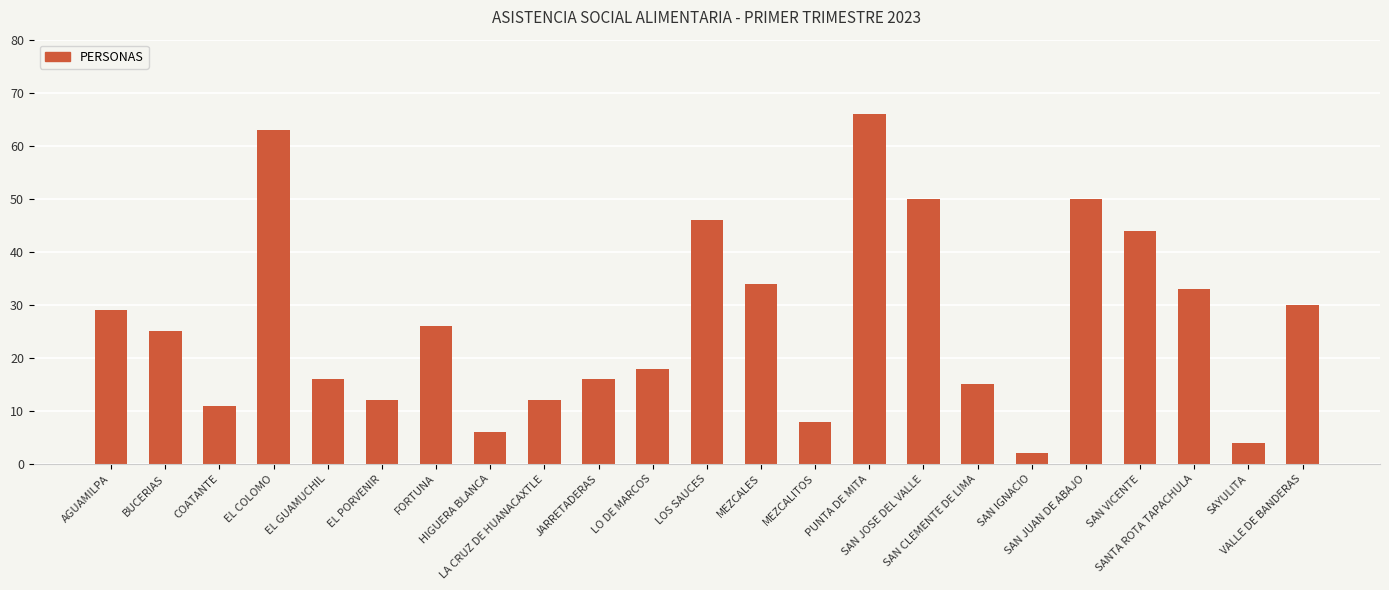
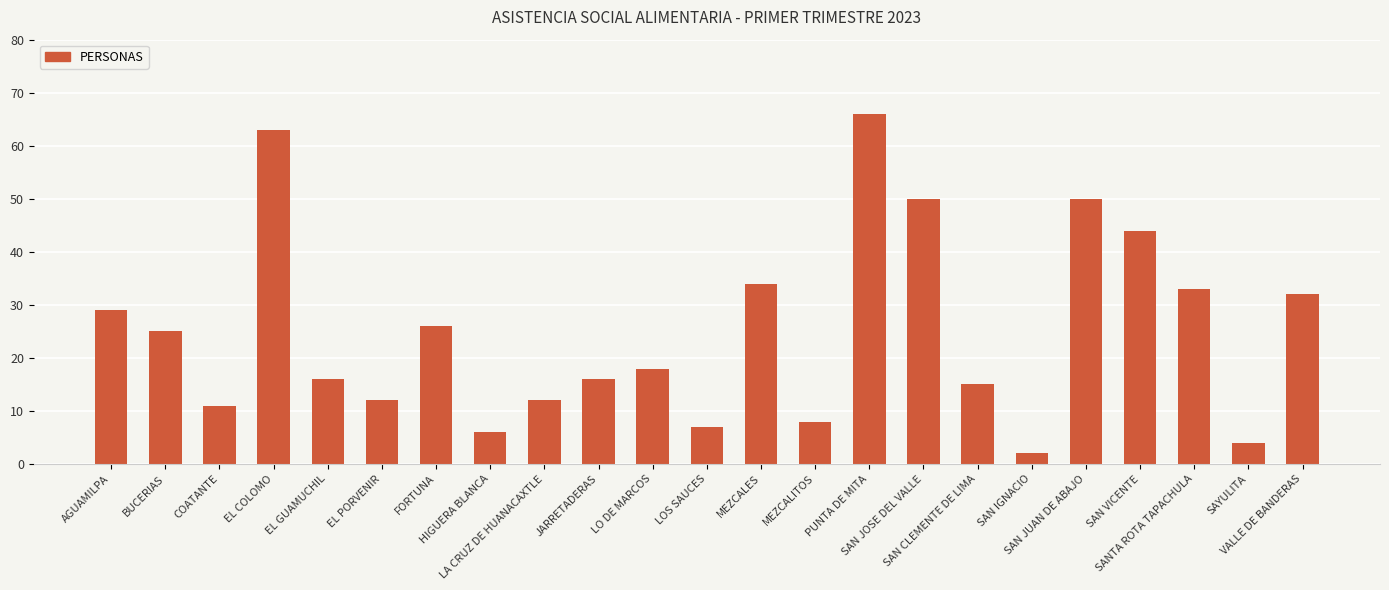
  {
    "AGUAMILPA": 29,
    "BUCERIAS": 25,
    "COATANTE": 11,
    "EL COLOMO": 63,
    "EL GUAMUCHIL": 16,
    "EL PORVENIR": 12,
    "FORTUNA": 26,
    "HIGUERA BLANCA": 6,
    "LA CRUZ DE HUANACAXTLE": 12,
    "JARRETADERAS": 16,
    "LO DE MARCOS": 18,
-   "LOS SAUCES": 46,
+   "LOS SAUCES": 7,
    "MEZCALES": 34,
    "MEZCALITOS": 8,
    "PUNTA DE MITA": 66,
    "SAN JOSE DEL VALLE": 50,
    "SAN CLEMENTE DE LIMA": 15,
    "SAN IGNACIO": 2,
    "SAN JUAN DE ABAJO": 50,
    "SAN VICENTE": 44,
    "SANTA ROTA TAPACHULA": 33,
    "SAYULITA": 4,
-   "VALLE DE BANDERAS": 30
+   "VALLE DE BANDERAS": 32
  }
